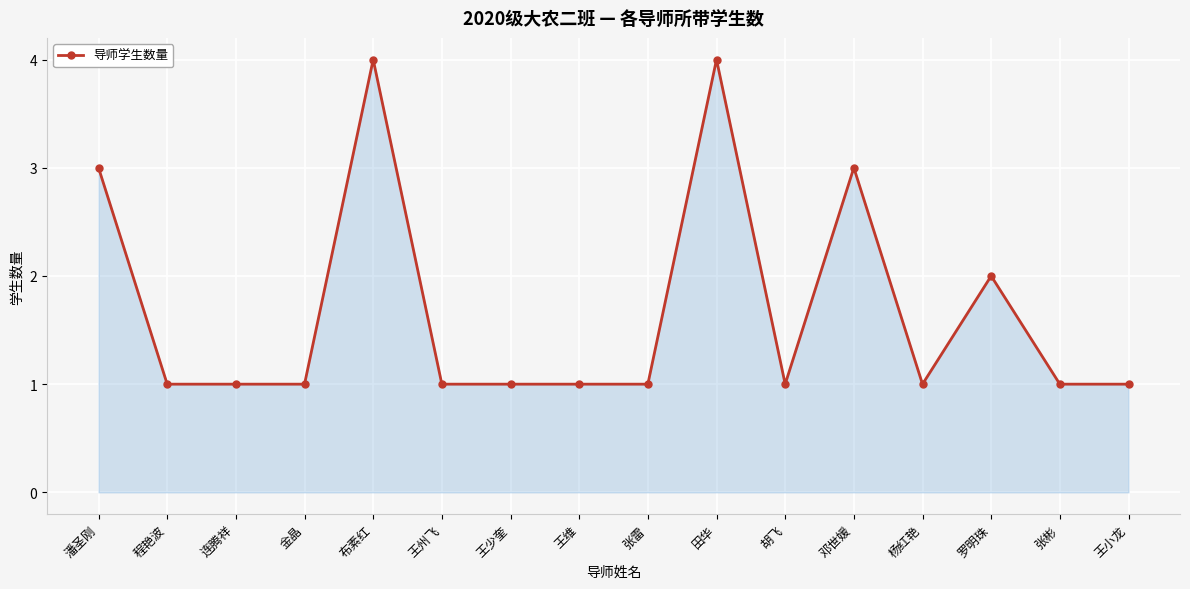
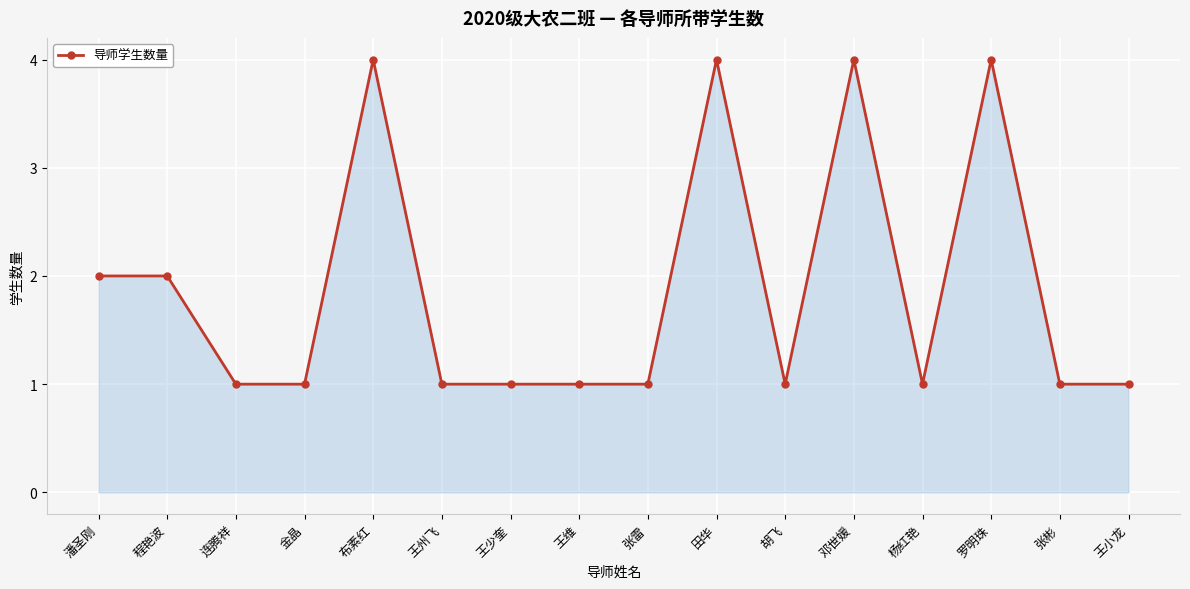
  {
-   "潘圣刚": 3,
-   "程艳波": 1,
+   "潘圣刚": 2,
+   "程艳波": 2,
    "连腾祥": 1,
    "金晶": 1,
    "布素红": 4,
    "王州飞": 1,
    "王少奎": 1,
    "王维": 1,
    "张雷": 1,
    "田华": 4,
    "胡飞": 1,
-   "邓世媛": 3,
+   "邓世媛": 4,
    "杨红艳": 1,
-   "罗明珠": 2,
+   "罗明珠": 4,
    "张彬": 1,
    "王小龙": 1
  }
